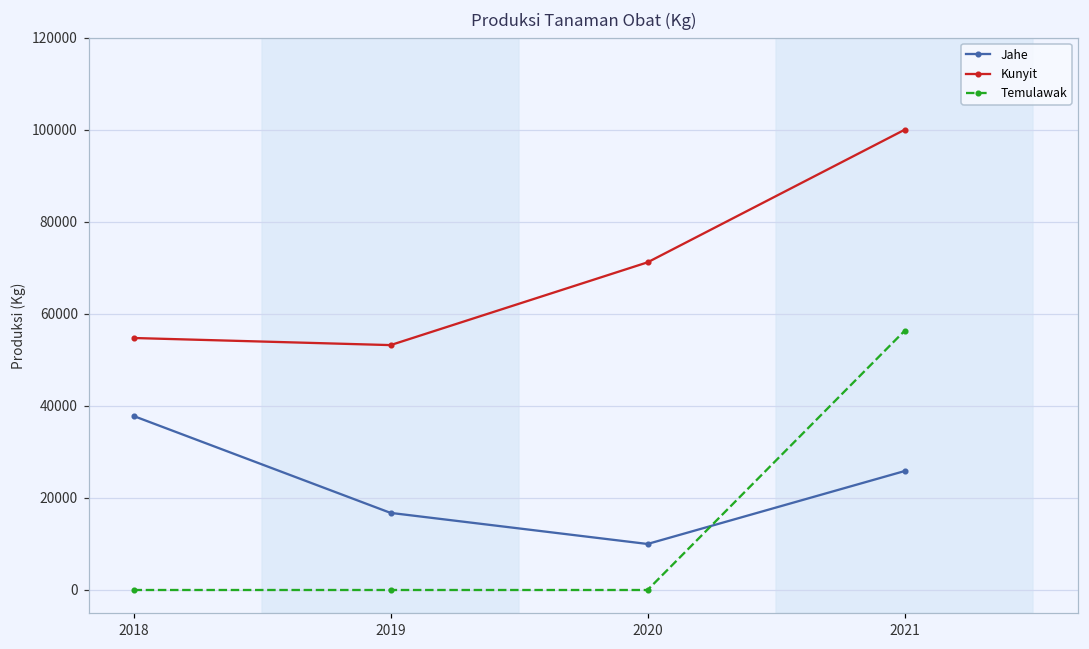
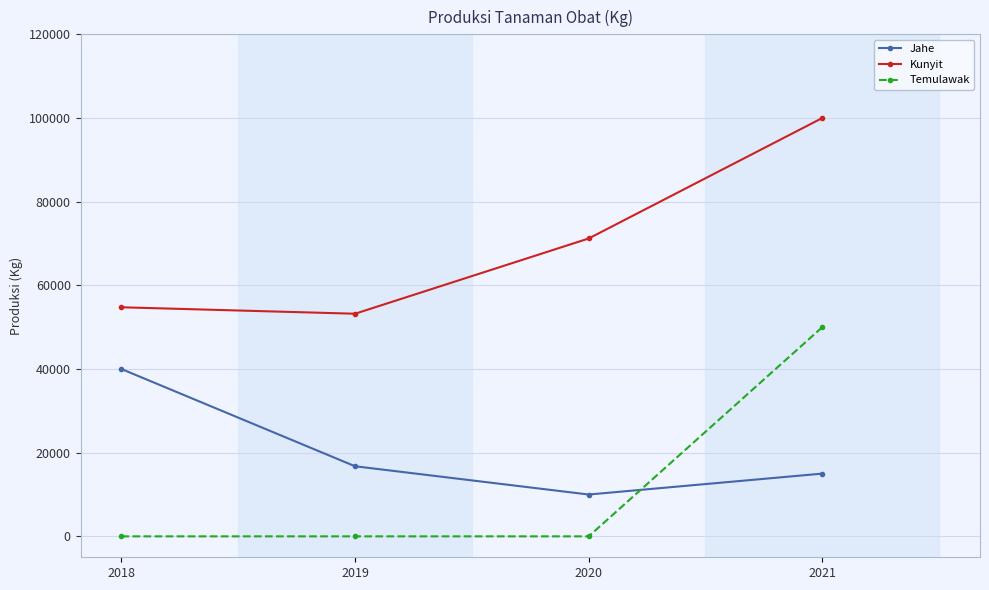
  {
    "Jahe": {
-     "2018": 38000,
+     "2018": 40000,
      "2019": 17000,
      "2020": 10000,
-     "2021": 26000
+     "2021": 15000
    },
    "Kunyit": {
      "2018": 55000,
      "2019": 53000,
      "2020": 71000,
      "2021": 100000
    },
    "Temulawak": {
      "2018": 0,
      "2019": 0,
      "2020": 0,
-     "2021": 56000
+     "2021": 50000
    }
  }
